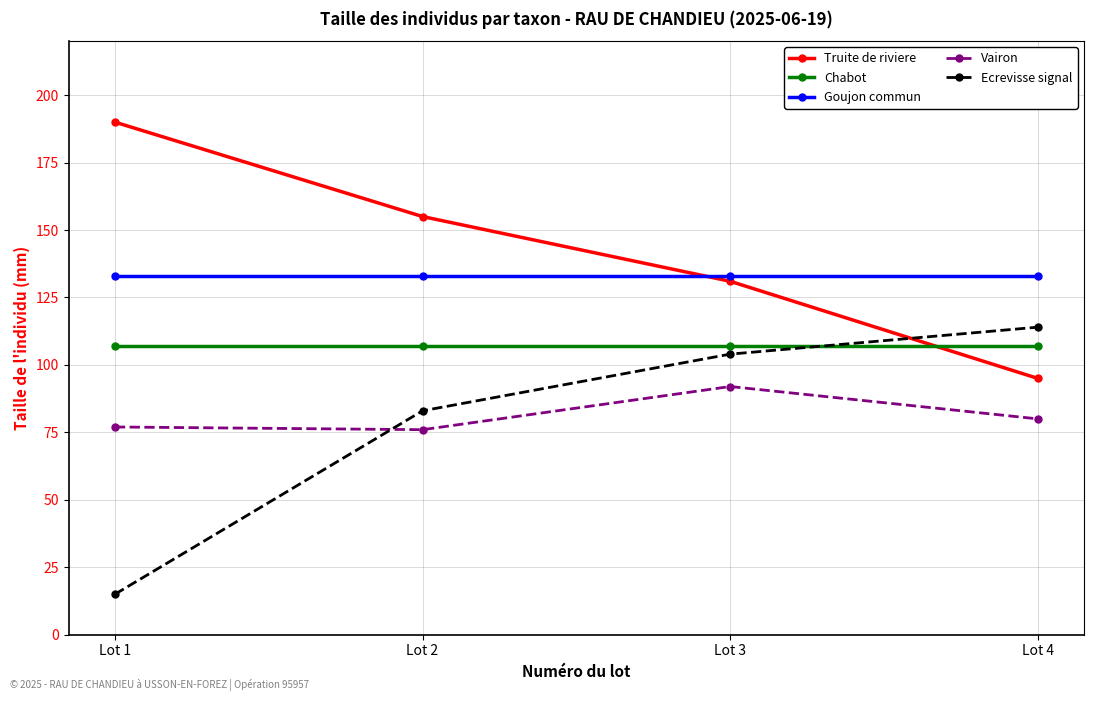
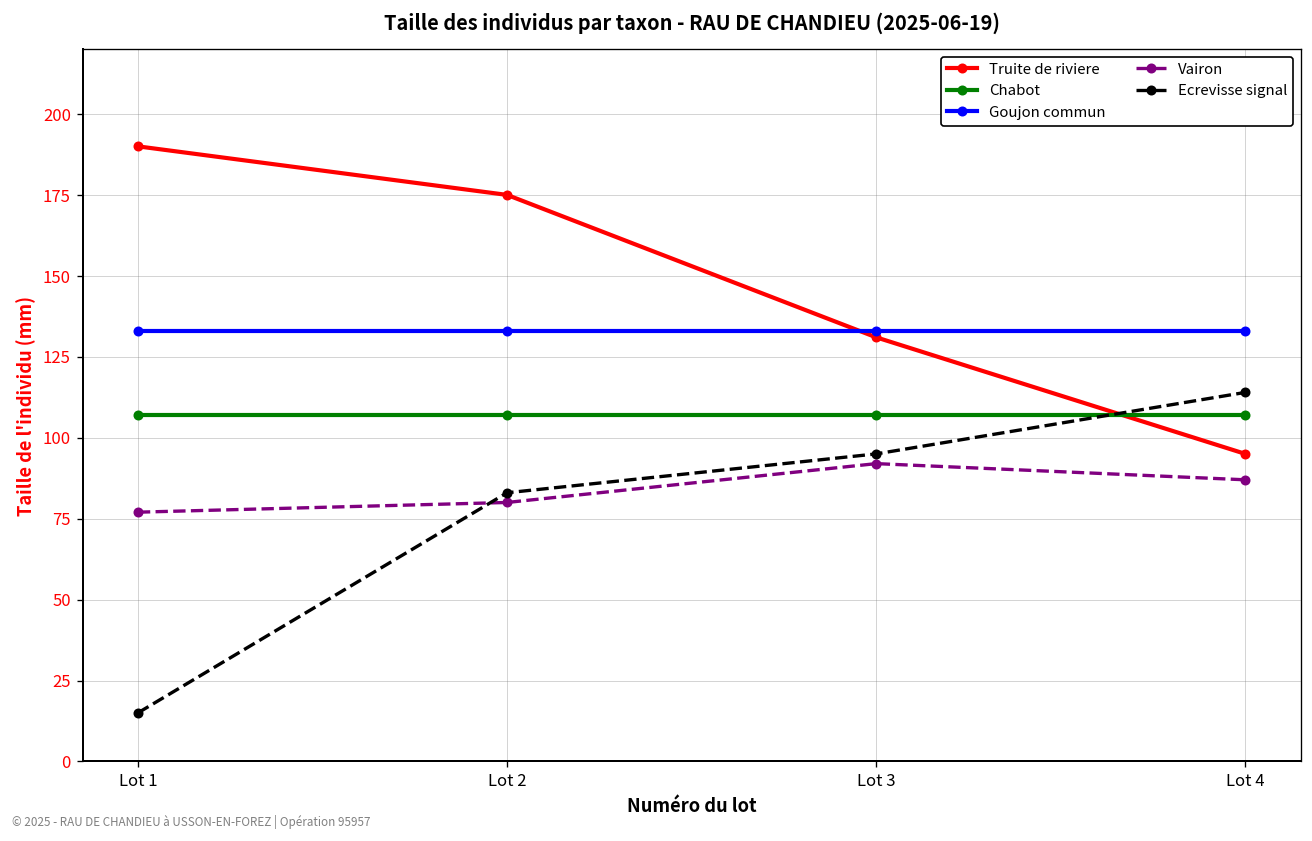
  {
    "Truite de riviere": {
      "Lot 1": 190,
-     "Lot 2": 155,
+     "Lot 2": 175,
      "Lot 3": 131,
      "Lot 4": 95
    },
    "Chabot": {
      "Lot 1": 107,
      "Lot 2": 107,
      "Lot 3": 107,
      "Lot 4": 107
    },
    "Goujon commun": {
      "Lot 1": 133,
      "Lot 2": 133,
      "Lot 3": 133,
      "Lot 4": 133
    },
    "Vairon": {
      "Lot 1": 77,
-     "Lot 2": 76,
+     "Lot 2": 80,
      "Lot 3": 92,
-     "Lot 4": 80
+     "Lot 4": 87
    },
    "Ecrevisse signal": {
      "Lot 1": 15,
      "Lot 2": 83,
-     "Lot 3": 104,
+     "Lot 3": 95,
      "Lot 4": 114
    }
  }
